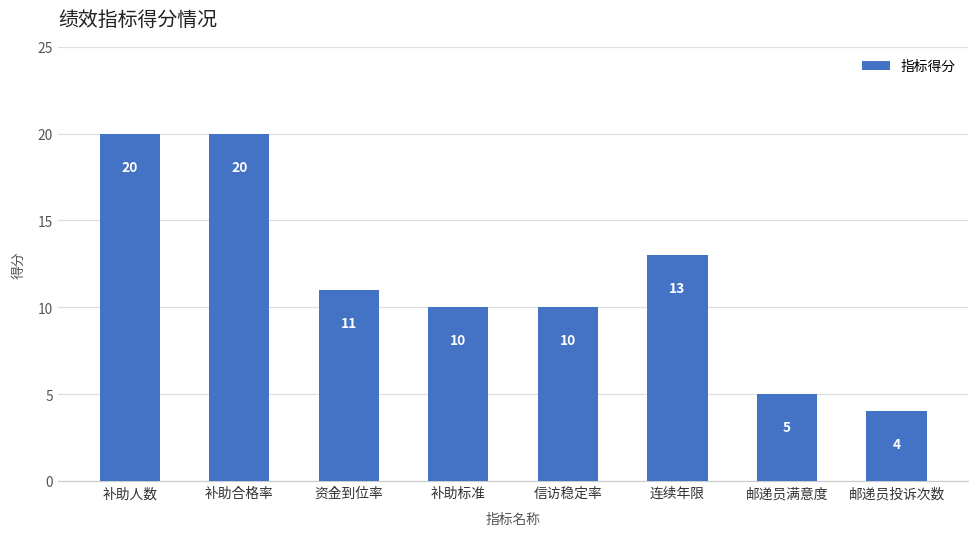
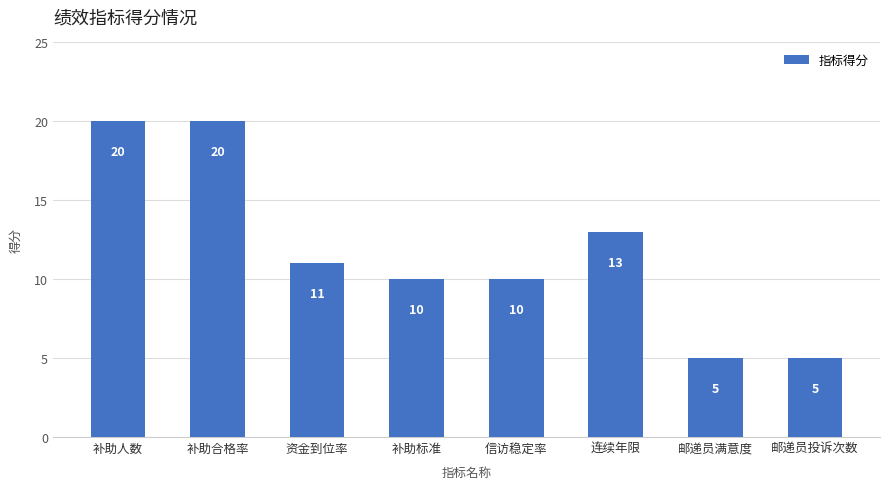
  {
    "补助人数": 20,
    "补助合格率": 20,
    "资金到位率": 11,
    "补助标准": 10,
    "信访稳定率": 10,
    "连续年限": 13,
    "邮递员满意度": 5,
-   "邮递员投诉次数": 4
+   "邮递员投诉次数": 5
  }
